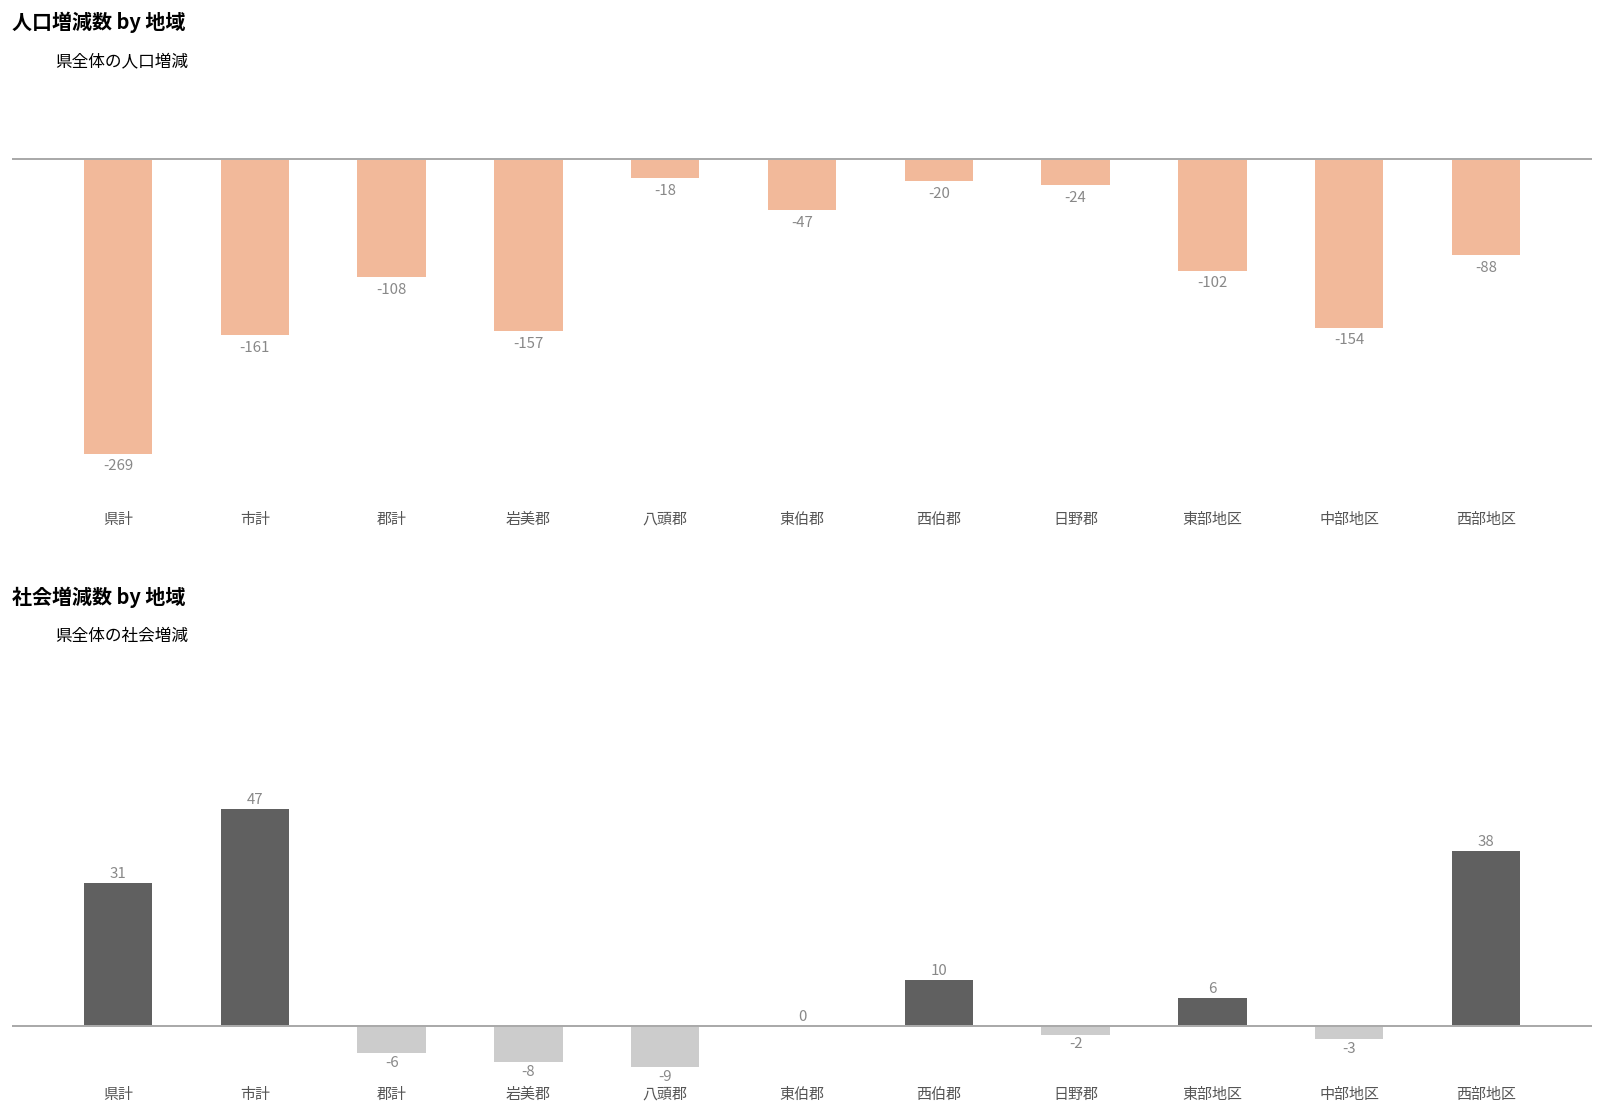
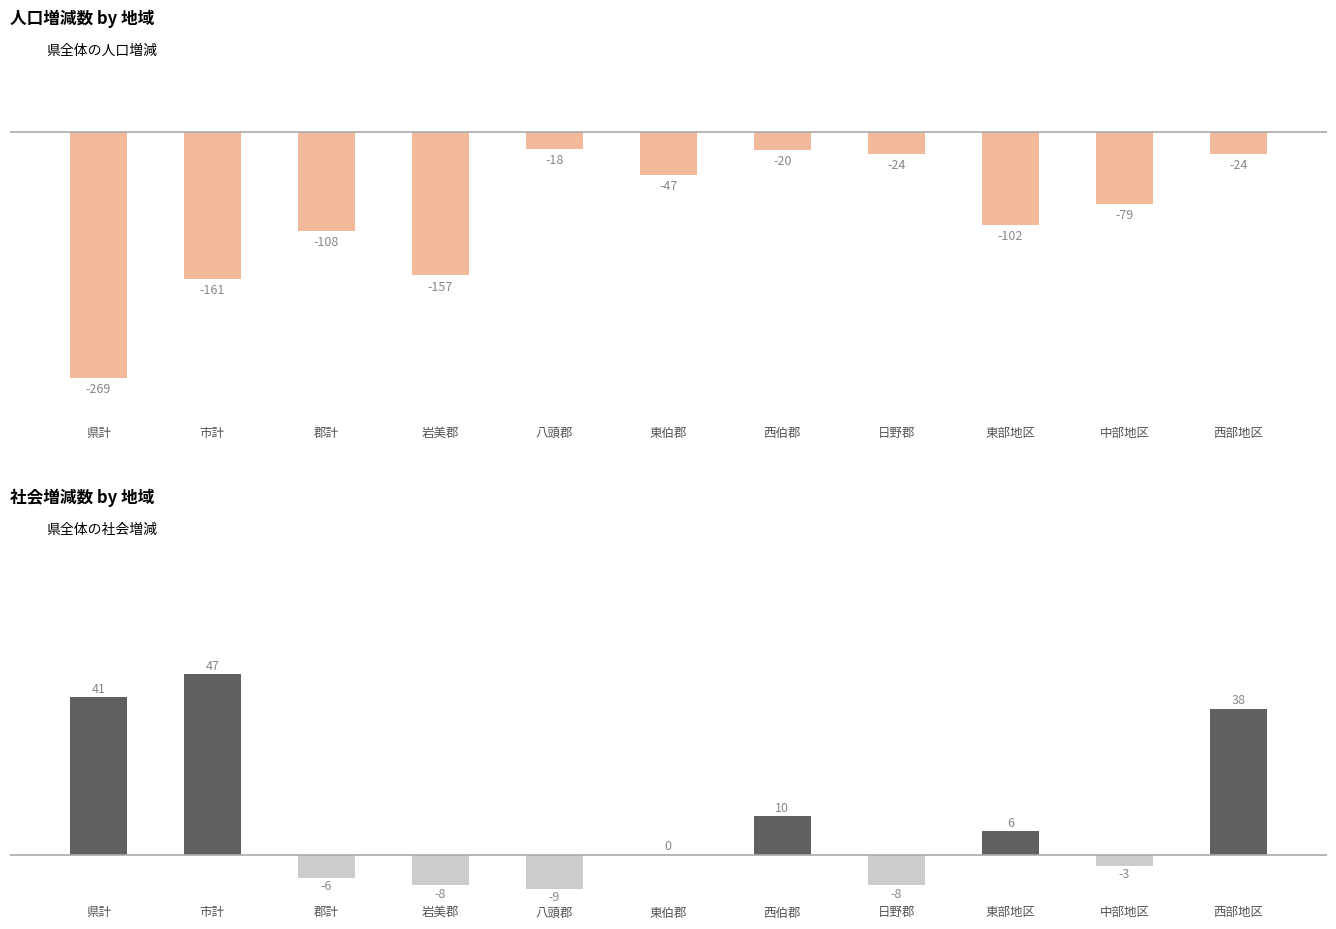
  {
    "人口増減数 by 地域": {
      "県計": -269,
      "市計": -161,
      "郡計": -108,
      "岩美郡": -157,
      "八頭郡": -18,
      "東伯郡": -47,
      "西伯郡": -20,
      "日野郡": -24,
      "東部地区": -102,
-     "中部地区": -154,
-     "西部地区": -88
+     "中部地区": -79,
+     "西部地区": -24
    },
    "社会増減数 by 地域": {
-     "県計": 31,
+     "県計": 41,
      "市計": 47,
      "郡計": -6,
      "岩美郡": -8,
      "八頭郡": -9,
      "東伯郡": 0,
      "西伯郡": 10,
-     "日野郡": -2,
+     "日野郡": -8,
      "東部地区": 6,
      "中部地区": -3,
      "西部地区": 38
    }
  }
